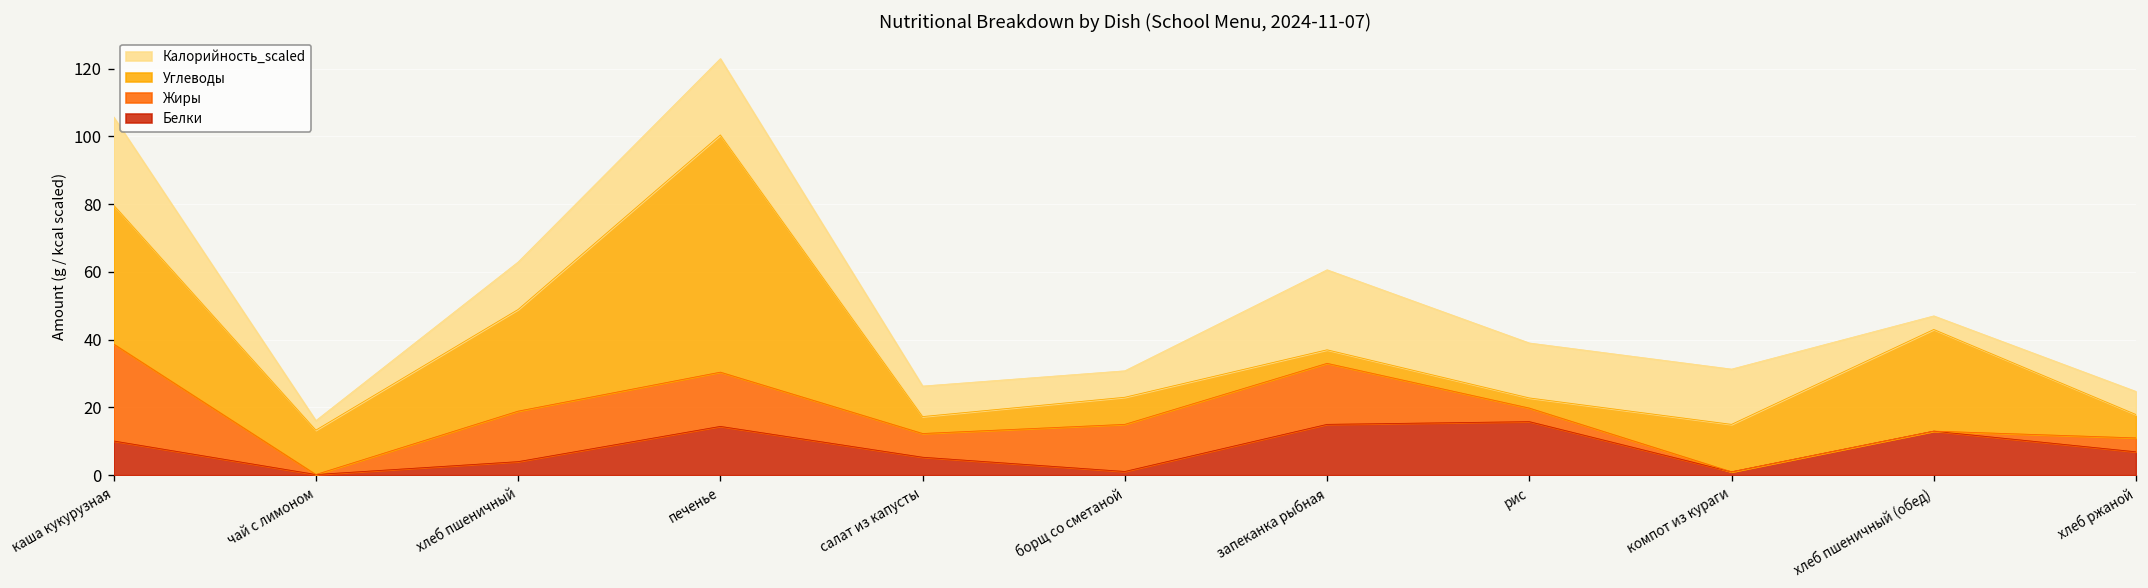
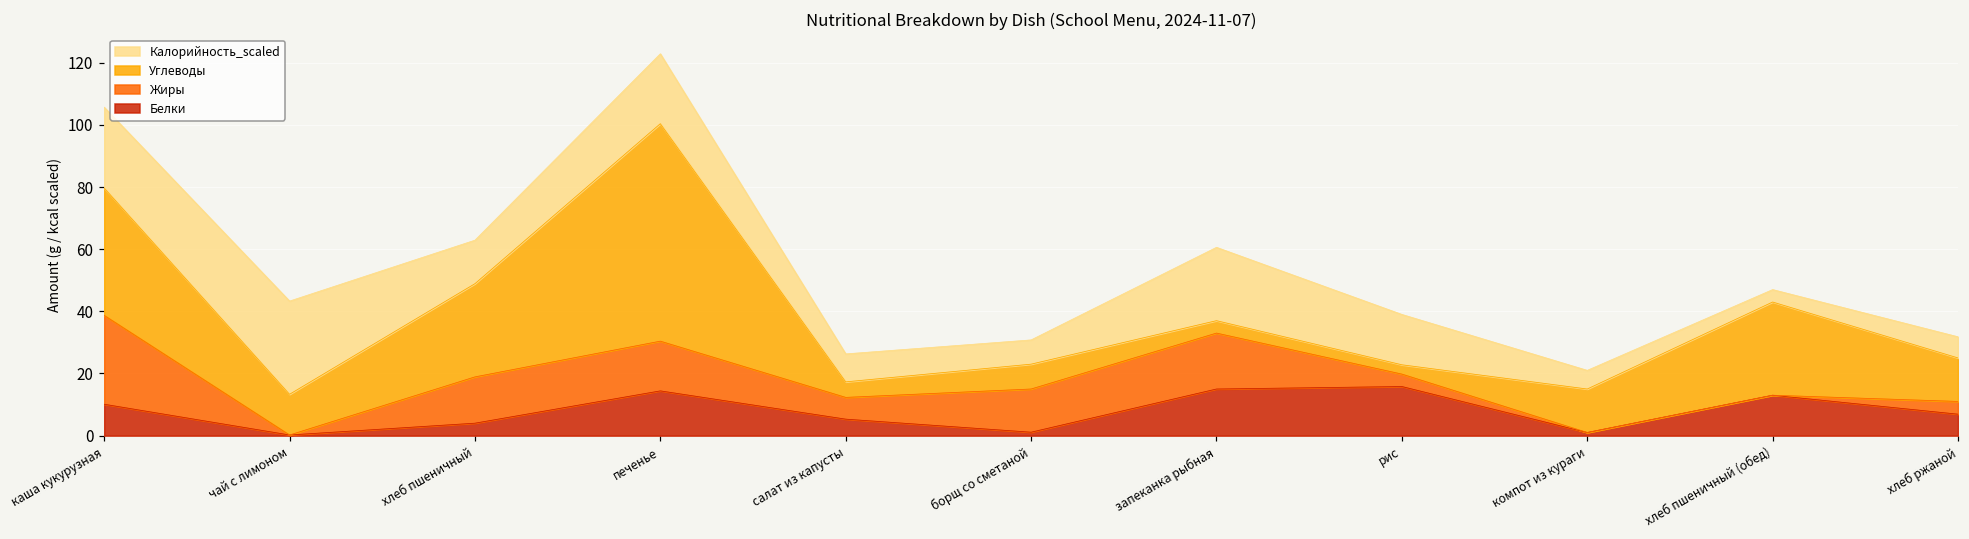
  {
    "Белки": {
      "каша кукурузная": 10,
      "хлеб пшеничный": 4,
      "печенье": 14,
      "салат из капусты": 5,
      "борщ со сметаной": 1,
      "запеканка рыбная": 15,
      "рис": 16,
      "хлеб ржаной": 7
    },
    "Жиры": {
      "каша кукурузная": 29,
      "хлеб пшеничный": 15,
      "печенье": 16,
      "салат из капусты": 7,
      "борщ со сметаной": 14,
      "запеканка рыбная": 18,
      "рис": 4,
      "хлеб ржаной": 4
    },
    "Углеводы": {
      "каша кукурузная": 41,
      "чай с лимоном": 13,
      "хлеб пшеничный": 30,
      "печенье": 70,
      "салат из капусты": 5,
      "борщ со сметаной": 8,
      "запеканка рыбная": 4,
      "рис": 3,
      "компот из кураги": 14,
      "хлеб пшеничный (обед)": 30,
-     "хлеб ржаной": 7
+     "хлеб ржаной": 14
    },
    "Калорийность_scaled": {
      "каша кукурузная": 26,
-     "чай с лимоном": 3,
+     "чай с лимоном": 30,
      "хлеб пшеничный": 14,
      "печенье": 23,
      "салат из капусты": 9,
      "борщ со сметаной": 8,
      "запеканка рыбная": 24,
      "рис": 16,
-     "компот из кураги": 16,
+     "компот из кураги": 6,
      "хлеб пшеничный (обед)": 4,
      "хлеб ржаной": 7
    }
  }
